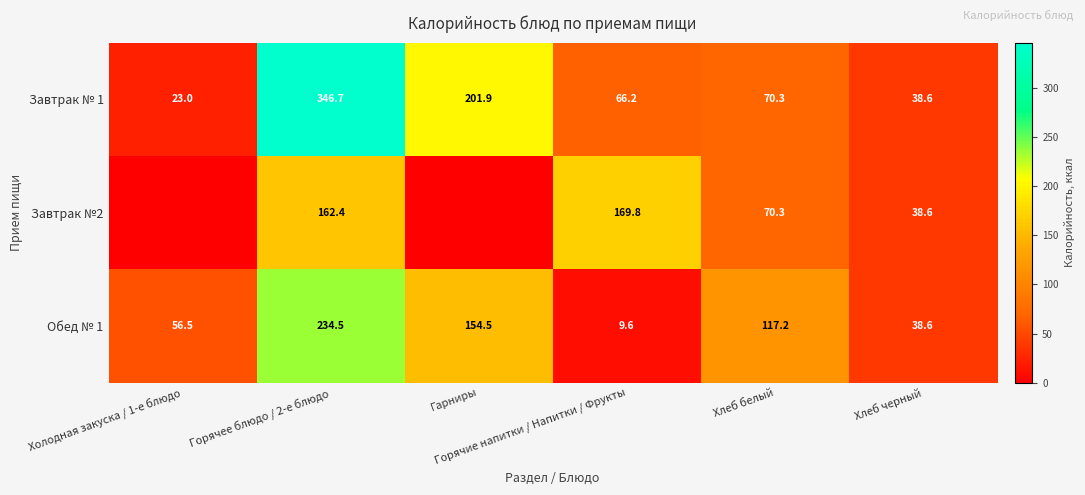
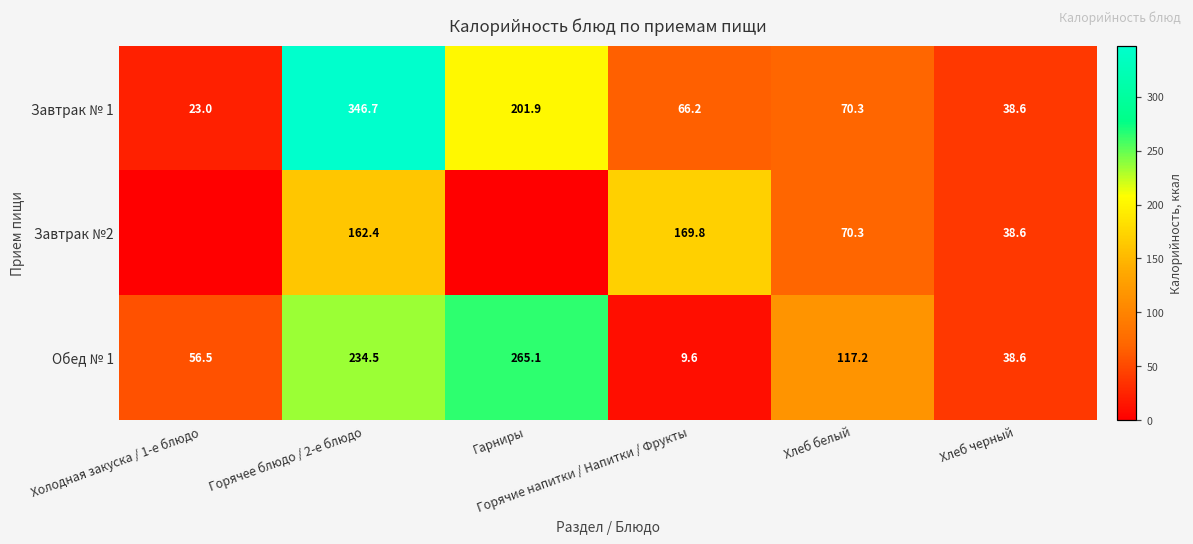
  {
    "Завтрак № 1": {
      "Холодная закуска / 1-е блюдо": 23.0,
      "Горячее блюдо / 2-е блюдо": 346.7,
      "Гарниры": 201.9,
      "Горячие напитки / Напитки / Фрукты": 66.2,
      "Хлеб белый": 70.3,
      "Хлеб черный": 38.6
    },
    "Завтрак №2": {
      "Горячее блюдо / 2-е блюдо": 162.4,
      "Горячие напитки / Напитки / Фрукты": 169.8,
      "Хлеб белый": 70.3,
      "Хлеб черный": 38.6
    },
    "Обед № 1": {
      "Холодная закуска / 1-е блюдо": 56.5,
      "Горячее блюдо / 2-е блюдо": 234.5,
-     "Гарниры": 154.5,
+     "Гарниры": 265.1,
      "Горячие напитки / Напитки / Фрукты": 9.6,
      "Хлеб белый": 117.2,
      "Хлеб черный": 38.6
    }
  }
